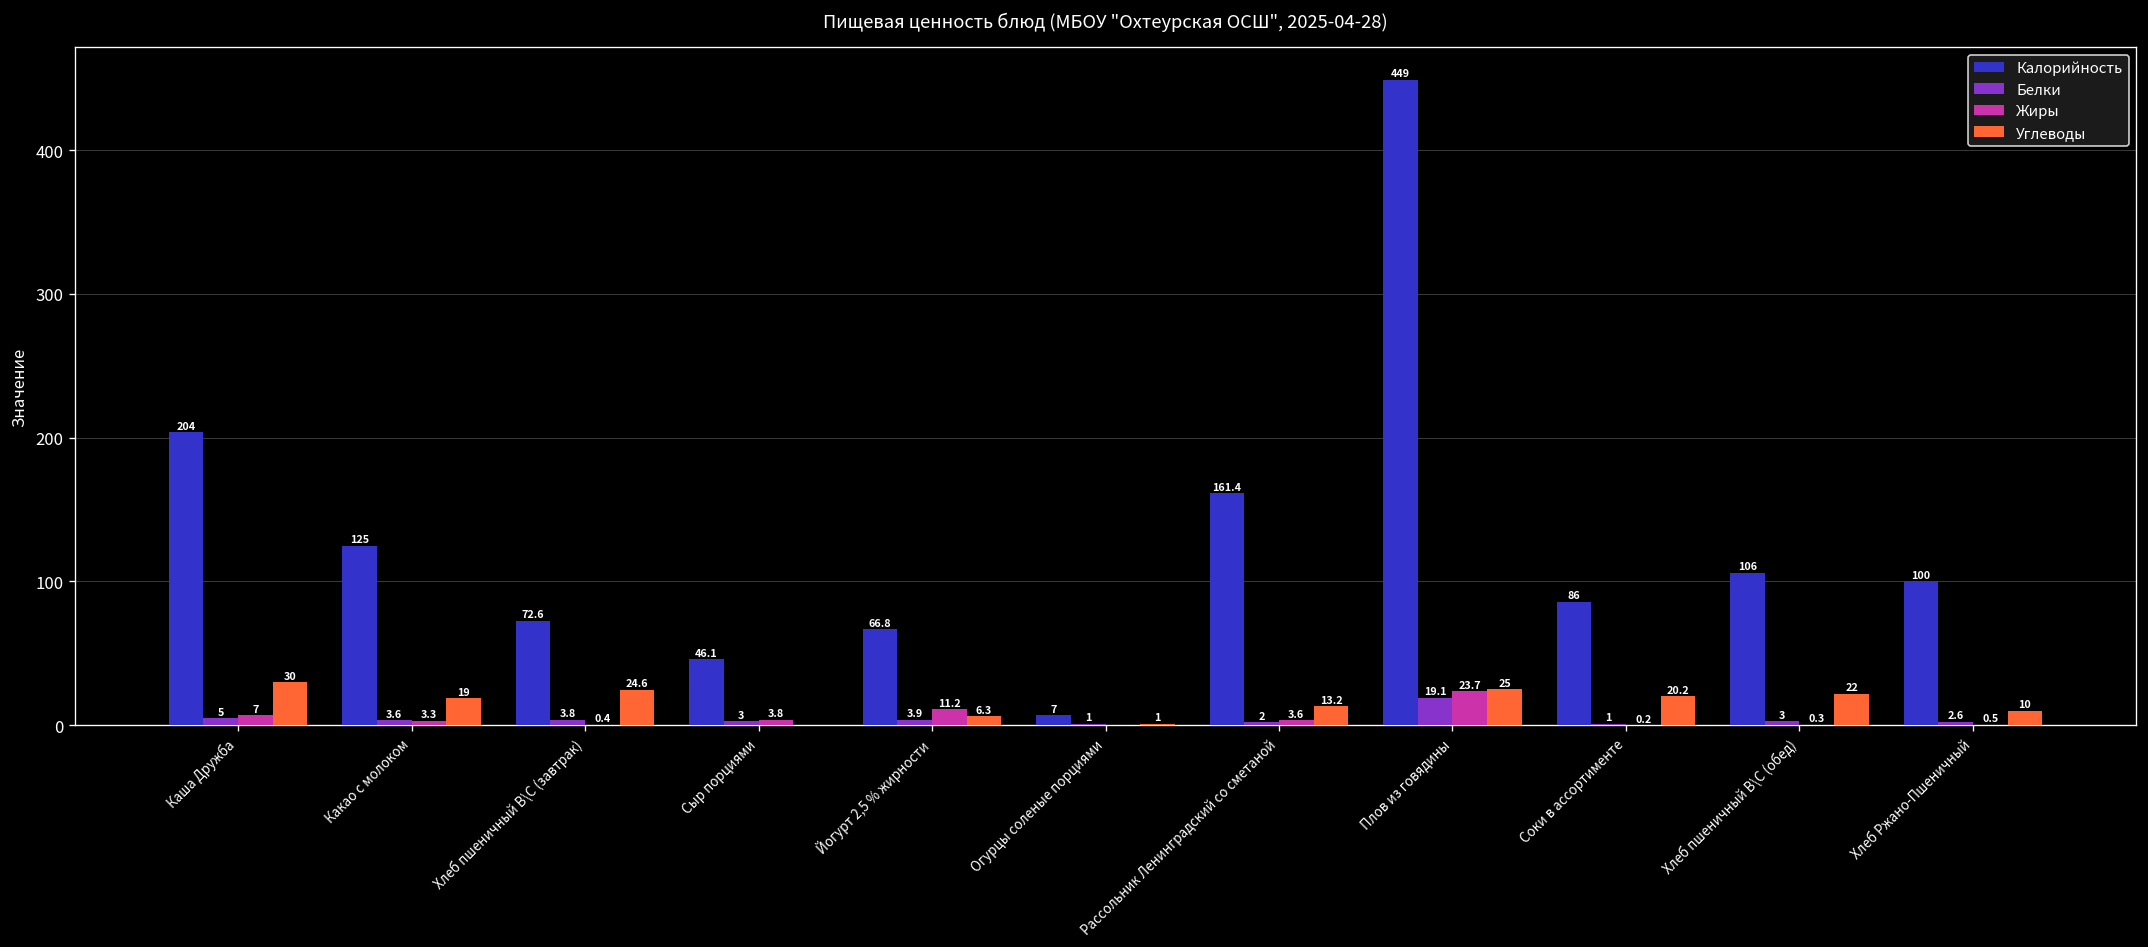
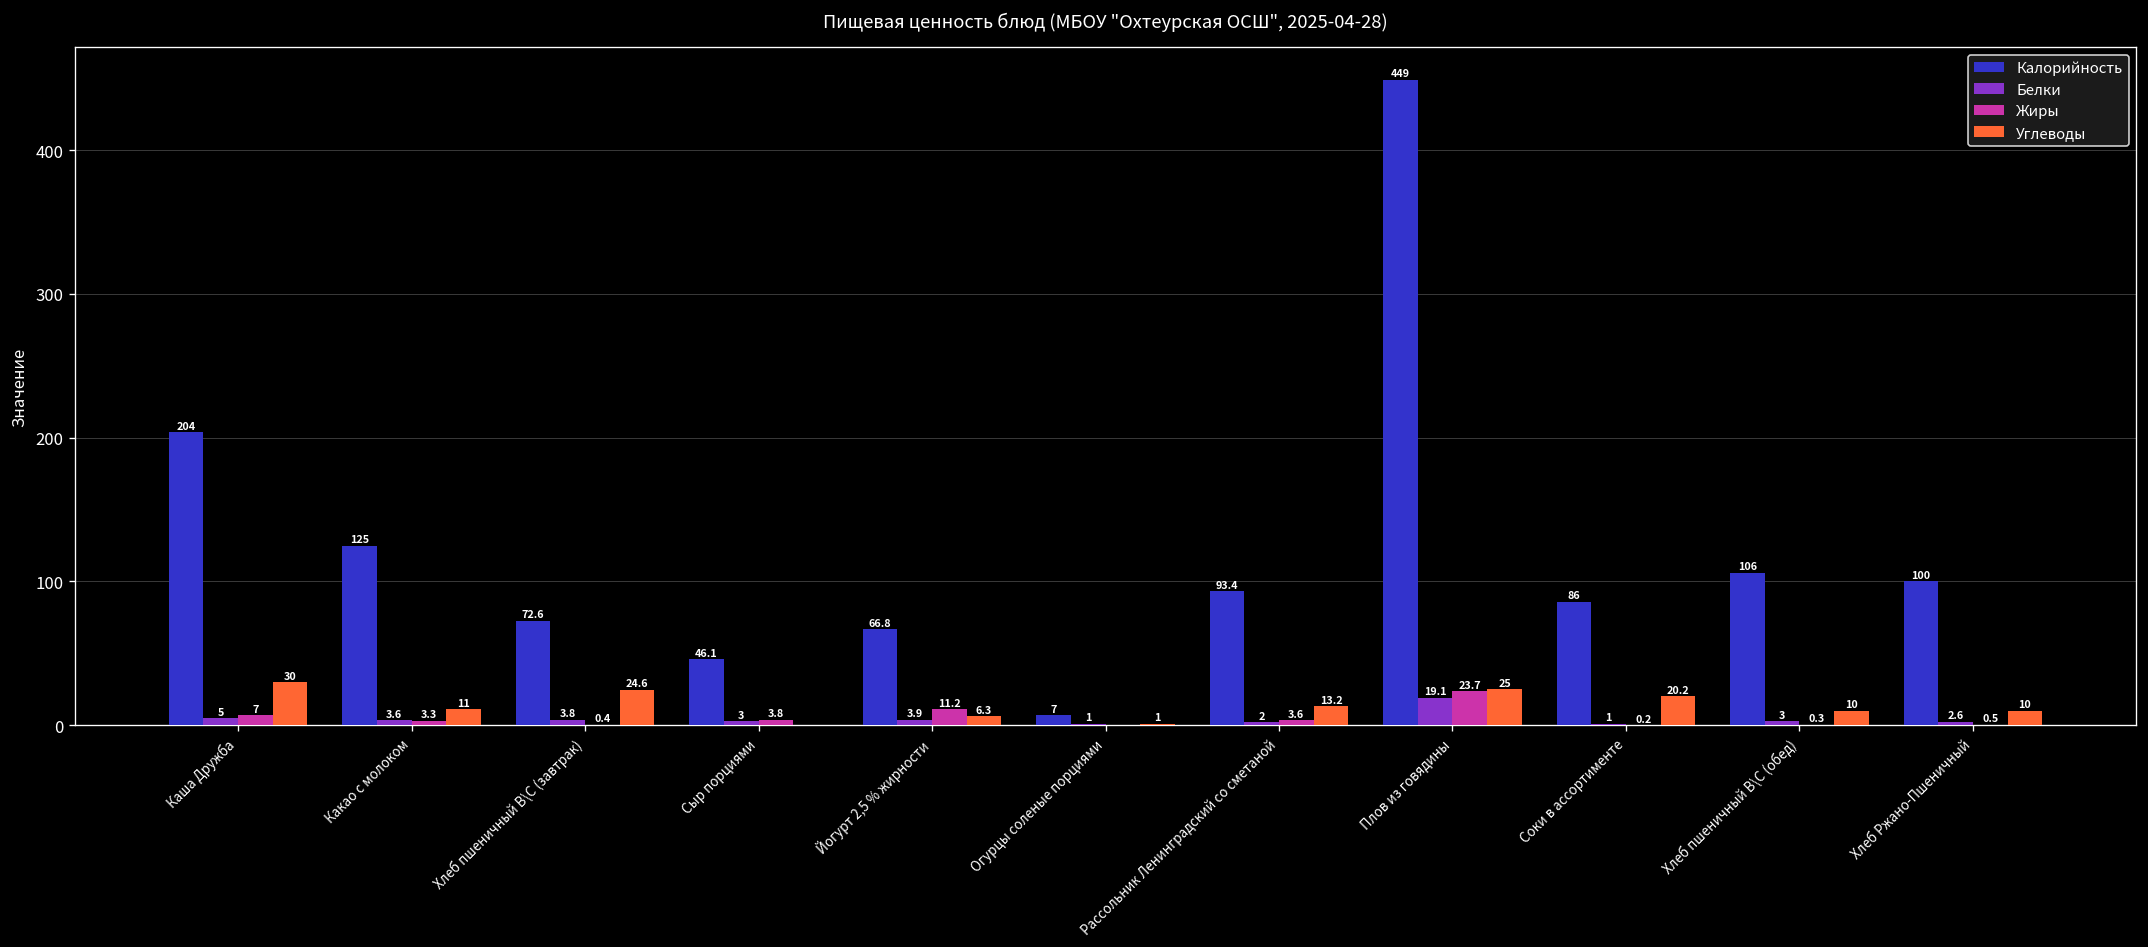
  {
    "Калорийность": {
      "Каша Дружба": 204,
      "Какао с молоком": 125,
      "Хлеб пшеничный В\\С (завтрак)": 72.6,
      "Сыр порциями": 46.1,
      "Йогурт 2,5 % жирности": 66.8,
      "Огурцы соленые порциями": 7,
-     "Рассольник Ленинградский со сметаной": 161.4,
+     "Рассольник Ленинградский со сметаной": 93.4,
      "Плов из говядины": 449,
      "Соки в ассортименте": 86,
      "Хлеб пшеничный В\\С (обед)": 106,
      "Хлеб Ржано-Пшеничный": 100
    },
    "Белки": {
      "Каша Дружба": 5,
      "Какао с молоком": 3.6,
      "Хлеб пшеничный В\\С (завтрак)": 3.8,
      "Сыр порциями": 3,
      "Йогурт 2,5 % жирности": 3.9,
      "Огурцы соленые порциями": 1,
      "Рассольник Ленинградский со сметаной": 2,
      "Плов из говядины": 19.1,
      "Соки в ассортименте": 1,
      "Хлеб пшеничный В\\С (обед)": 3,
      "Хлеб Ржано-Пшеничный": 2.6
    },
    "Жиры": {
      "Каша Дружба": 7,
      "Какао с молоком": 3.3,
      "Хлеб пшеничный В\\С (завтрак)": 0.4,
      "Сыр порциями": 3.8,
      "Йогурт 2,5 % жирности": 11.2,
      "Рассольник Ленинградский со сметаной": 3.6,
      "Плов из говядины": 23.7,
      "Соки в ассортименте": 0.2,
      "Хлеб пшеничный В\\С (обед)": 0.3,
      "Хлеб Ржано-Пшеничный": 0.5
    },
    "Углеводы": {
      "Каша Дружба": 30,
-     "Какао с молоком": 19,
+     "Какао с молоком": 11,
      "Хлеб пшеничный В\\С (завтрак)": 24.6,
      "Йогурт 2,5 % жирности": 6.3,
      "Огурцы соленые порциями": 1,
      "Рассольник Ленинградский со сметаной": 13.2,
      "Плов из говядины": 25,
      "Соки в ассортименте": 20.2,
-     "Хлеб пшеничный В\\С (обед)": 22,
+     "Хлеб пшеничный В\\С (обед)": 10,
      "Хлеб Ржано-Пшеничный": 10
    }
  }
